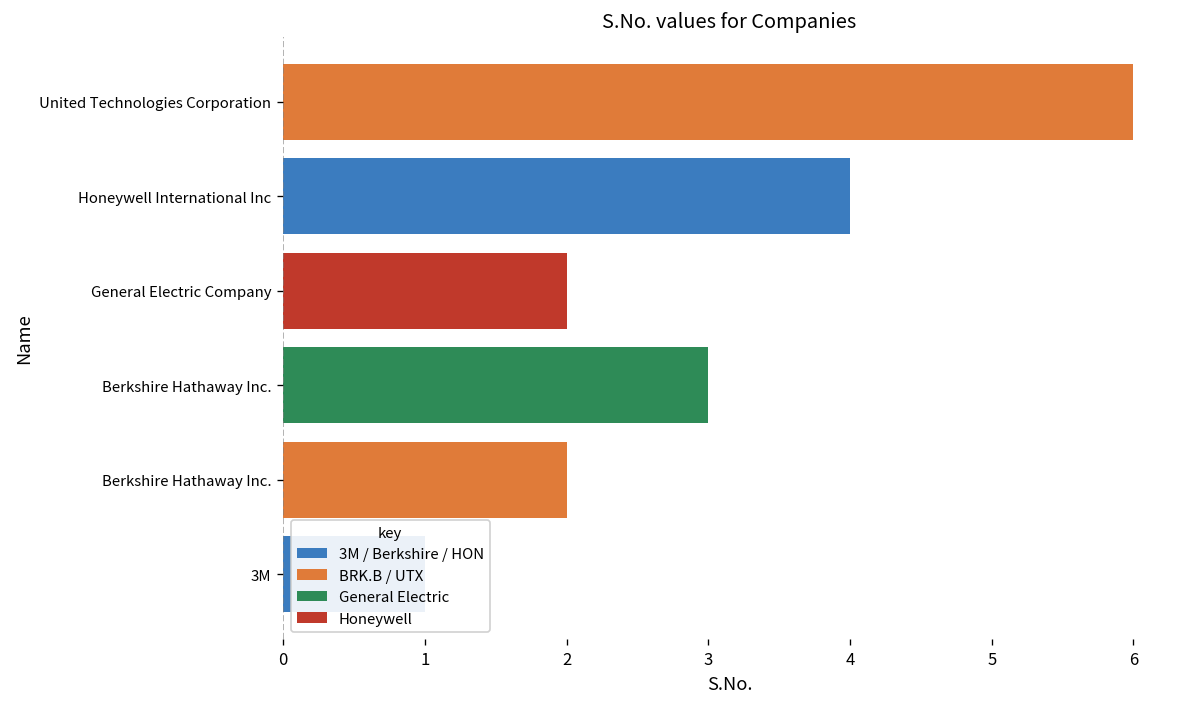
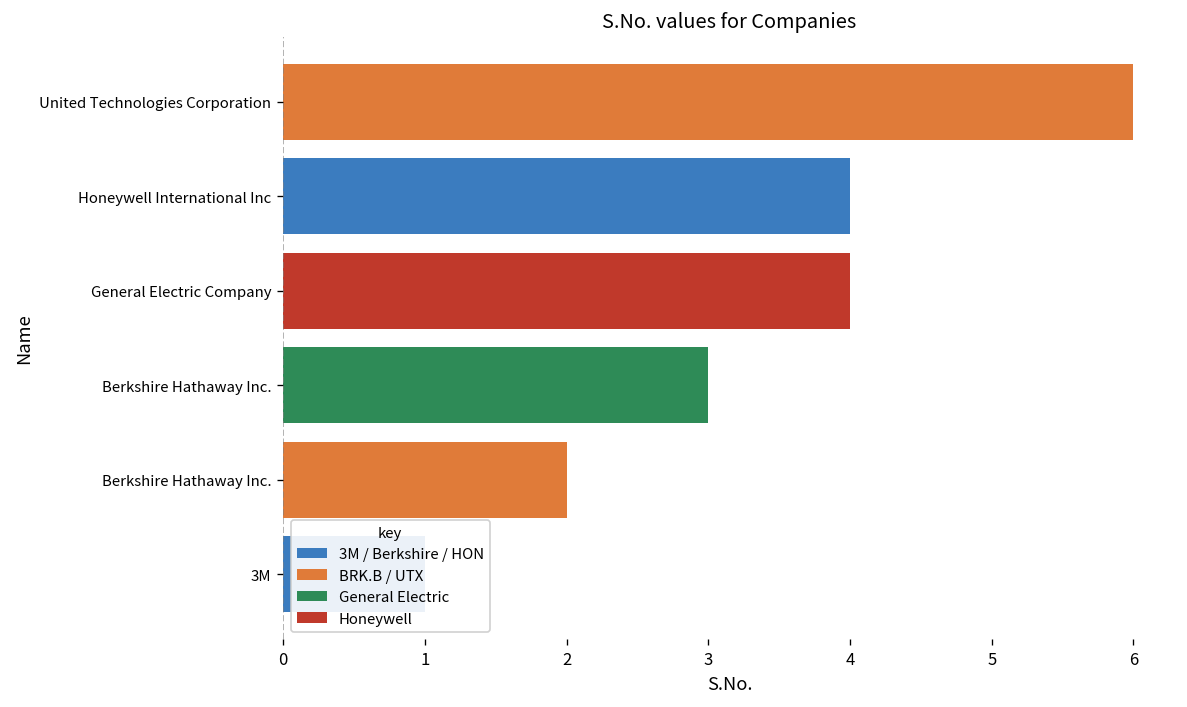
  {
    "United Technologies Corporation": 6,
    "Honeywell International Inc": 4,
-   "General Electric Company": 2
+   "General Electric Company": 4
  }
